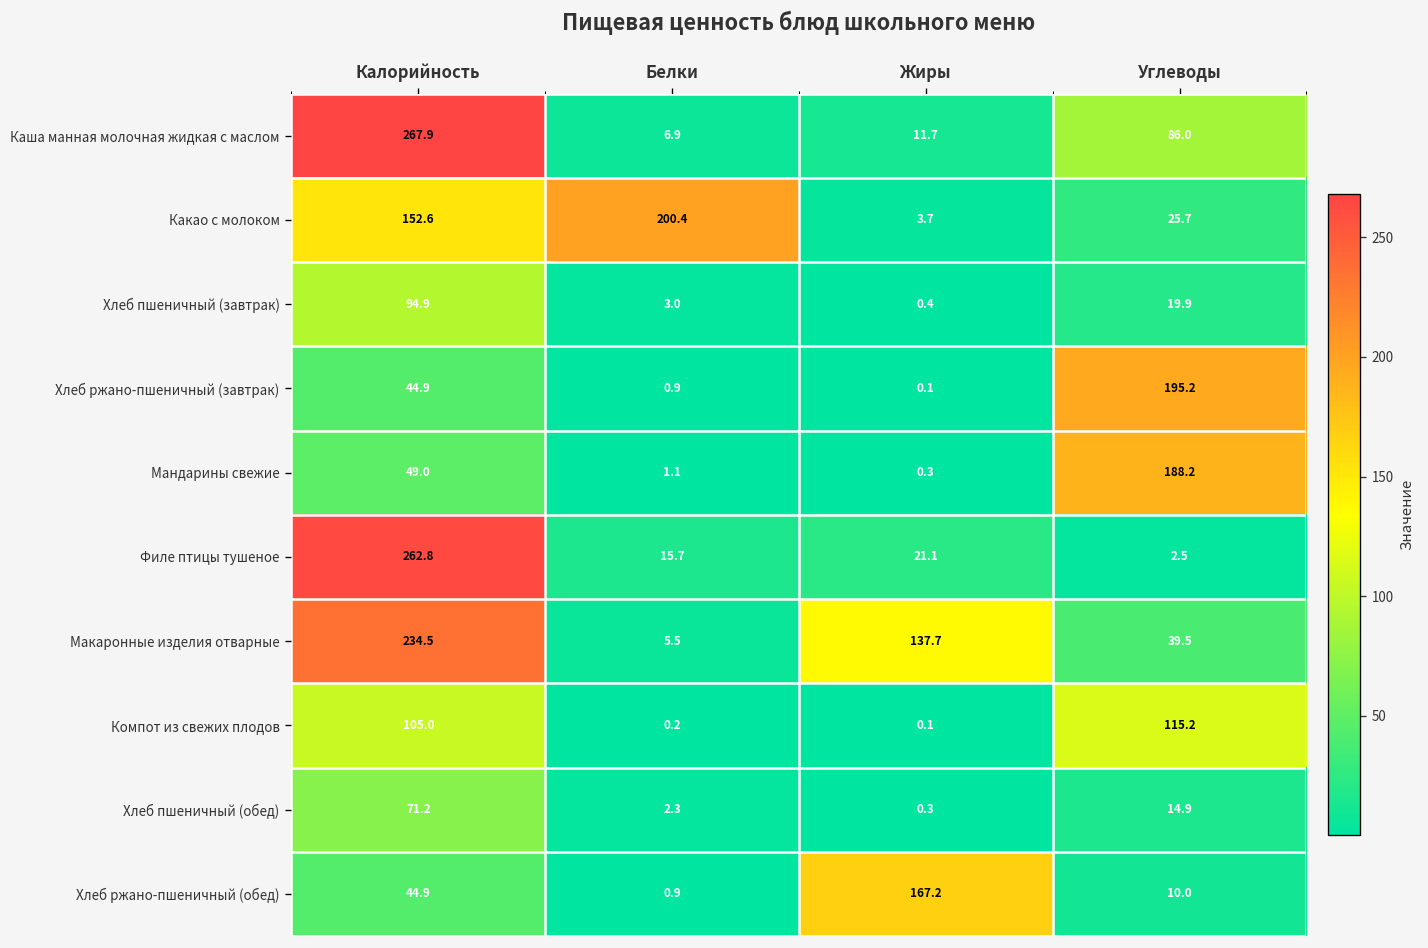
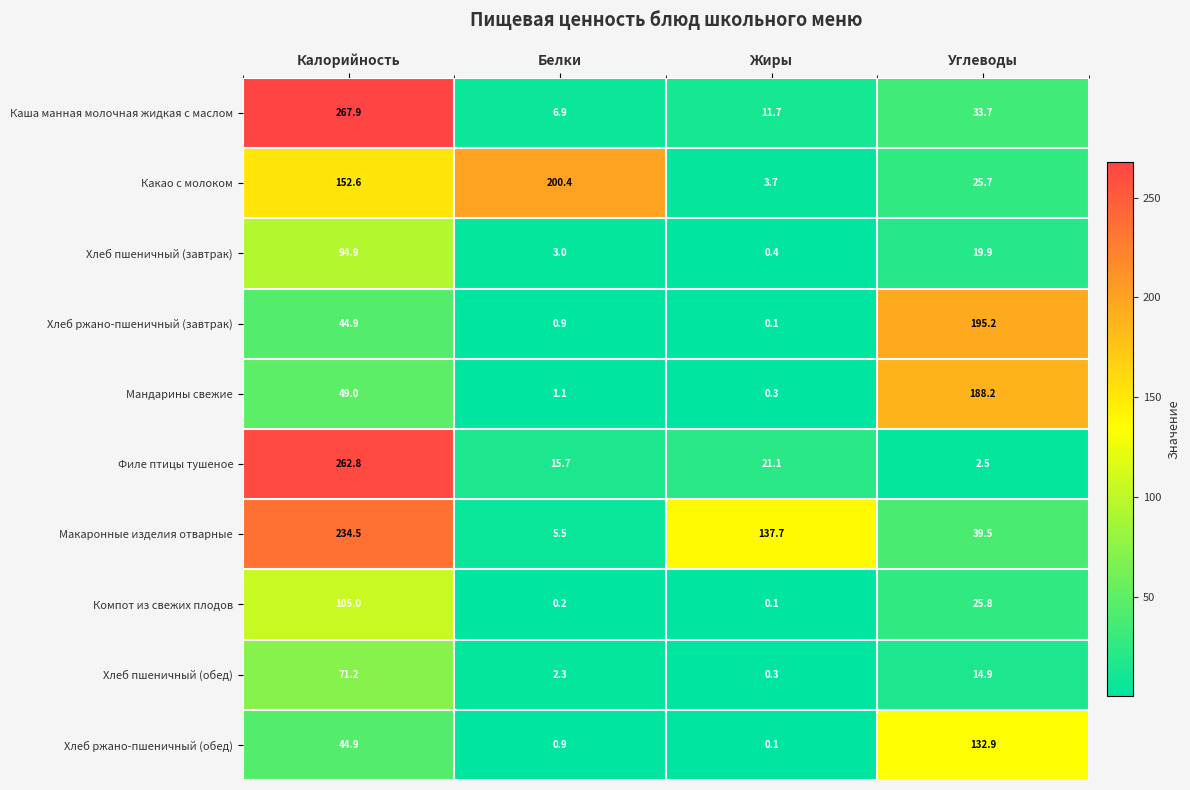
  {
    "Каша манная молочная жидкая с маслом": {
      "Калорийность": 267.9,
      "Белки": 6.9,
      "Жиры": 11.7,
-     "Углеводы": 86.0
+     "Углеводы": 33.7
    },
    "Какао с молоком": {
      "Калорийность": 152.6,
      "Белки": 200.4,
      "Жиры": 3.7,
      "Углеводы": 25.7
    },
    "Хлеб пшеничный (завтрак)": {
      "Калорийность": 94.9,
      "Белки": 3.0,
      "Жиры": 0.4,
      "Углеводы": 19.9
    },
    "Хлеб ржано-пшеничный (завтрак)": {
      "Калорийность": 44.9,
      "Белки": 0.9,
      "Жиры": 0.1,
      "Углеводы": 195.2
    },
    "Мандарины свежие": {
      "Калорийность": 49.0,
      "Белки": 1.1,
      "Жиры": 0.3,
      "Углеводы": 188.2
    },
    "Филе птицы тушеное": {
      "Калорийность": 262.8,
      "Белки": 15.7,
      "Жиры": 21.1,
      "Углеводы": 2.5
    },
    "Макаронные изделия отварные": {
      "Калорийность": 234.5,
      "Белки": 5.5,
      "Жиры": 137.7,
      "Углеводы": 39.5
    },
    "Компот из свежих плодов": {
      "Калорийность": 105.0,
      "Белки": 0.2,
      "Жиры": 0.1,
-     "Углеводы": 115.2
+     "Углеводы": 25.8
    },
    "Хлеб пшеничный (обед)": {
      "Калорийность": 71.2,
      "Белки": 2.3,
      "Жиры": 0.3,
      "Углеводы": 14.9
    },
    "Хлеб ржано-пшеничный (обед)": {
      "Калорийность": 44.9,
      "Белки": 0.9,
-     "Жиры": 167.2,
-     "Углеводы": 10.0
+     "Жиры": 0.1,
+     "Углеводы": 132.9
    }
  }
